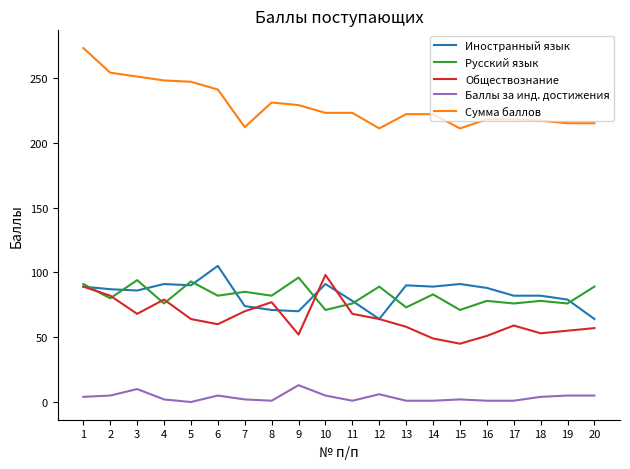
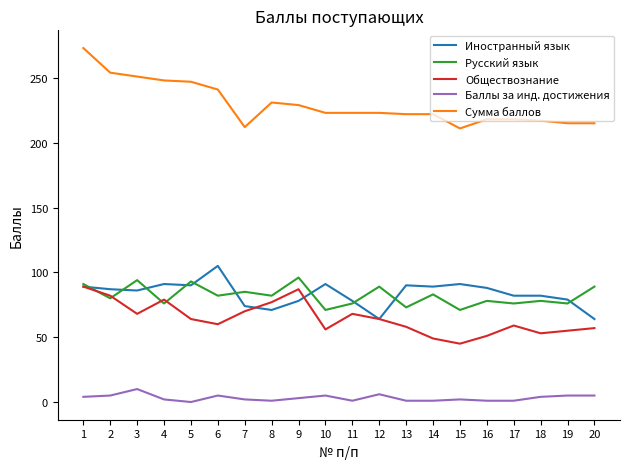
  {
    "Иностранный язык": {
      "2": 87,
      "3": 86,
      "4": 91,
      "5": 90,
      "6": 105,
      "7": 74,
      "8": 71,
-     "9": 70,
+     "9": 78,
      "10": 91,
      "11": 78,
      "13": 90,
      "14": 89,
      "15": 91,
      "16": 88,
      "17": 82,
      "18": 82,
      "19": 79,
      "20": 64
    },
    "Русский язык": {
      "1": 91,
      "2": 80,
      "3": 94,
      "4": 76,
      "5": 93,
      "6": 82,
      "7": 85,
      "8": 82,
      "9": 96,
      "10": 71,
      "11": 76,
      "12": 89,
      "13": 73,
      "14": 83,
      "15": 71,
      "16": 78,
      "17": 76,
      "18": 78,
      "19": 76,
      "20": 89
    },
    "Обществознание": {
      "2": 82,
      "3": 68,
      "4": 79,
      "5": 64,
      "6": 60,
      "7": 70,
      "8": 77,
-     "9": 52,
-     "10": 98,
+     "9": 87,
+     "10": 56,
      "11": 68,
      "13": 58,
      "14": 49,
      "15": 45,
      "16": 51,
      "17": 59,
      "18": 53,
      "19": 55,
      "20": 57
    },
    "Баллы за инд. достижения": {
      "1": 4,
      "2": 5,
      "3": 10,
      "4": 2,
      "5": 0,
      "6": 5,
      "7": 2,
      "8": 1,
-     "9": 13,
+     "9": 3,
      "10": 5,
      "11": 1,
      "12": 6,
      "13": 1,
      "14": 1,
      "15": 2,
      "16": 1,
      "17": 1,
      "18": 4,
      "19": 5,
      "20": 5
    },
    "Сумма баллов": {
      "1": 273,
      "2": 254,
      "3": 251,
      "4": 248,
      "5": 247,
      "6": 241,
      "7": 212,
      "8": 231,
      "9": 229,
      "10": 223,
      "11": 223,
-     "12": 211,
+     "12": 223,
      "13": 222,
      "15": 211,
      "19": 215,
      "20": 215
    }
  }
